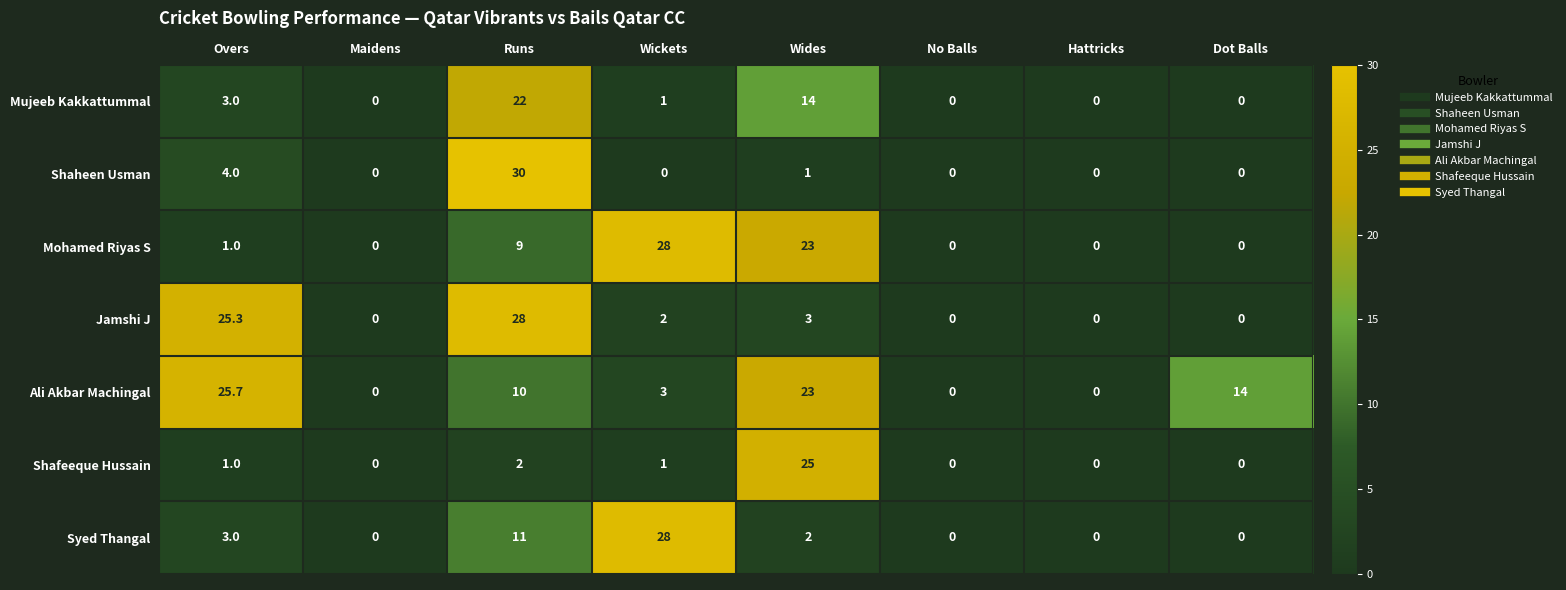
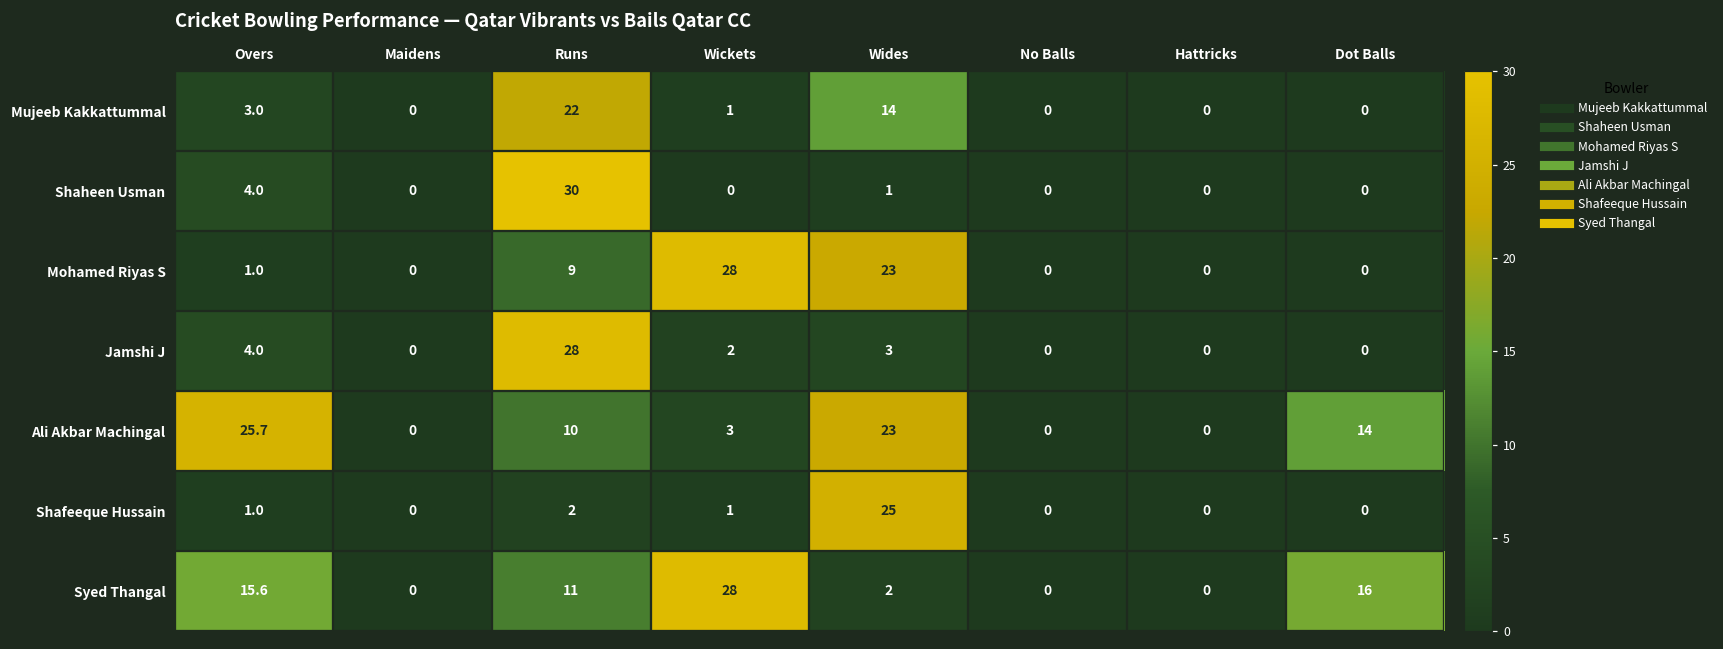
  {
    "Mujeeb Kakkattummal": {
      "Overs": 3.0,
      "Maidens": 0,
      "Runs": 22,
      "Wickets": 1,
      "Wides": 14,
      "No Balls": 0,
      "Hattricks": 0,
      "Dot Balls": 0
    },
    "Shaheen Usman": {
      "Overs": 4.0,
      "Maidens": 0,
      "Runs": 30,
      "Wickets": 0,
      "Wides": 1,
      "No Balls": 0,
      "Hattricks": 0,
      "Dot Balls": 0
    },
    "Mohamed Riyas S": {
      "Overs": 1.0,
      "Maidens": 0,
      "Runs": 9,
      "Wickets": 28,
      "Wides": 23,
      "No Balls": 0,
      "Hattricks": 0,
      "Dot Balls": 0
    },
    "Jamshi J": {
-     "Overs": 25.3,
+     "Overs": 4.0,
      "Maidens": 0,
      "Runs": 28,
      "Wickets": 2,
      "Wides": 3,
      "No Balls": 0,
      "Hattricks": 0,
      "Dot Balls": 0
    },
    "Ali Akbar Machingal": {
      "Overs": 25.7,
      "Maidens": 0,
      "Runs": 10,
      "Wickets": 3,
      "Wides": 23,
      "No Balls": 0,
      "Hattricks": 0,
      "Dot Balls": 14
    },
    "Shafeeque Hussain": {
      "Overs": 1.0,
      "Maidens": 0,
      "Runs": 2,
      "Wickets": 1,
      "Wides": 25,
      "No Balls": 0,
      "Hattricks": 0,
      "Dot Balls": 0
    },
    "Syed Thangal": {
-     "Overs": 3.0,
+     "Overs": 15.6,
      "Maidens": 0,
      "Runs": 11,
      "Wickets": 28,
      "Wides": 2,
      "No Balls": 0,
      "Hattricks": 0,
-     "Dot Balls": 0
+     "Dot Balls": 16
    }
  }
